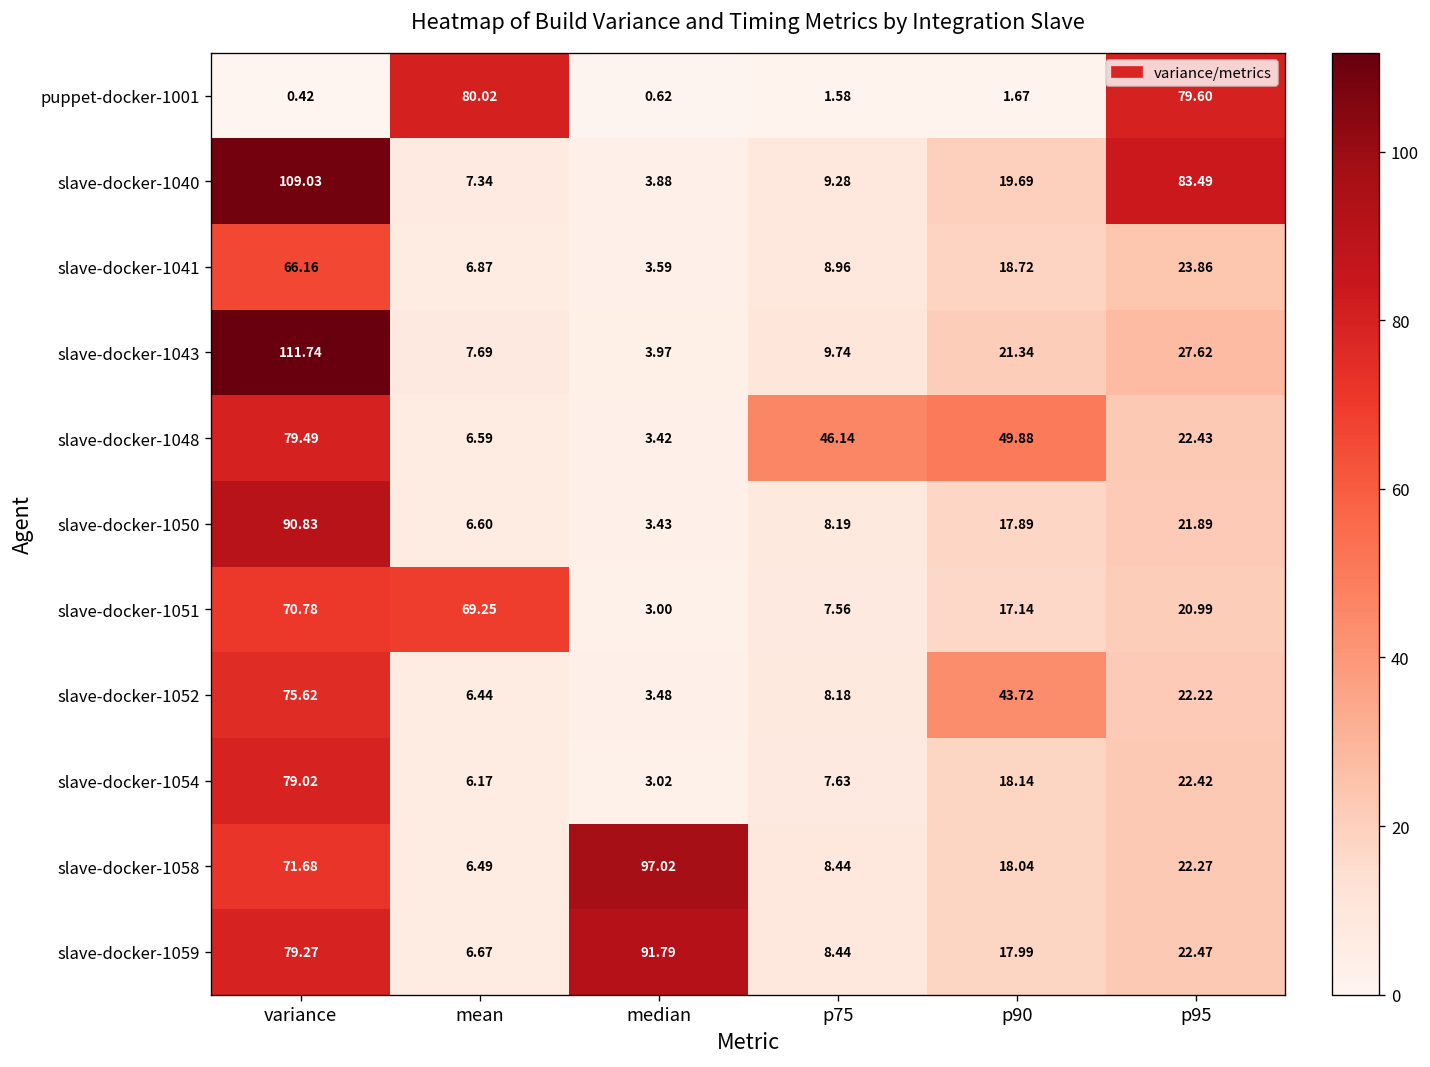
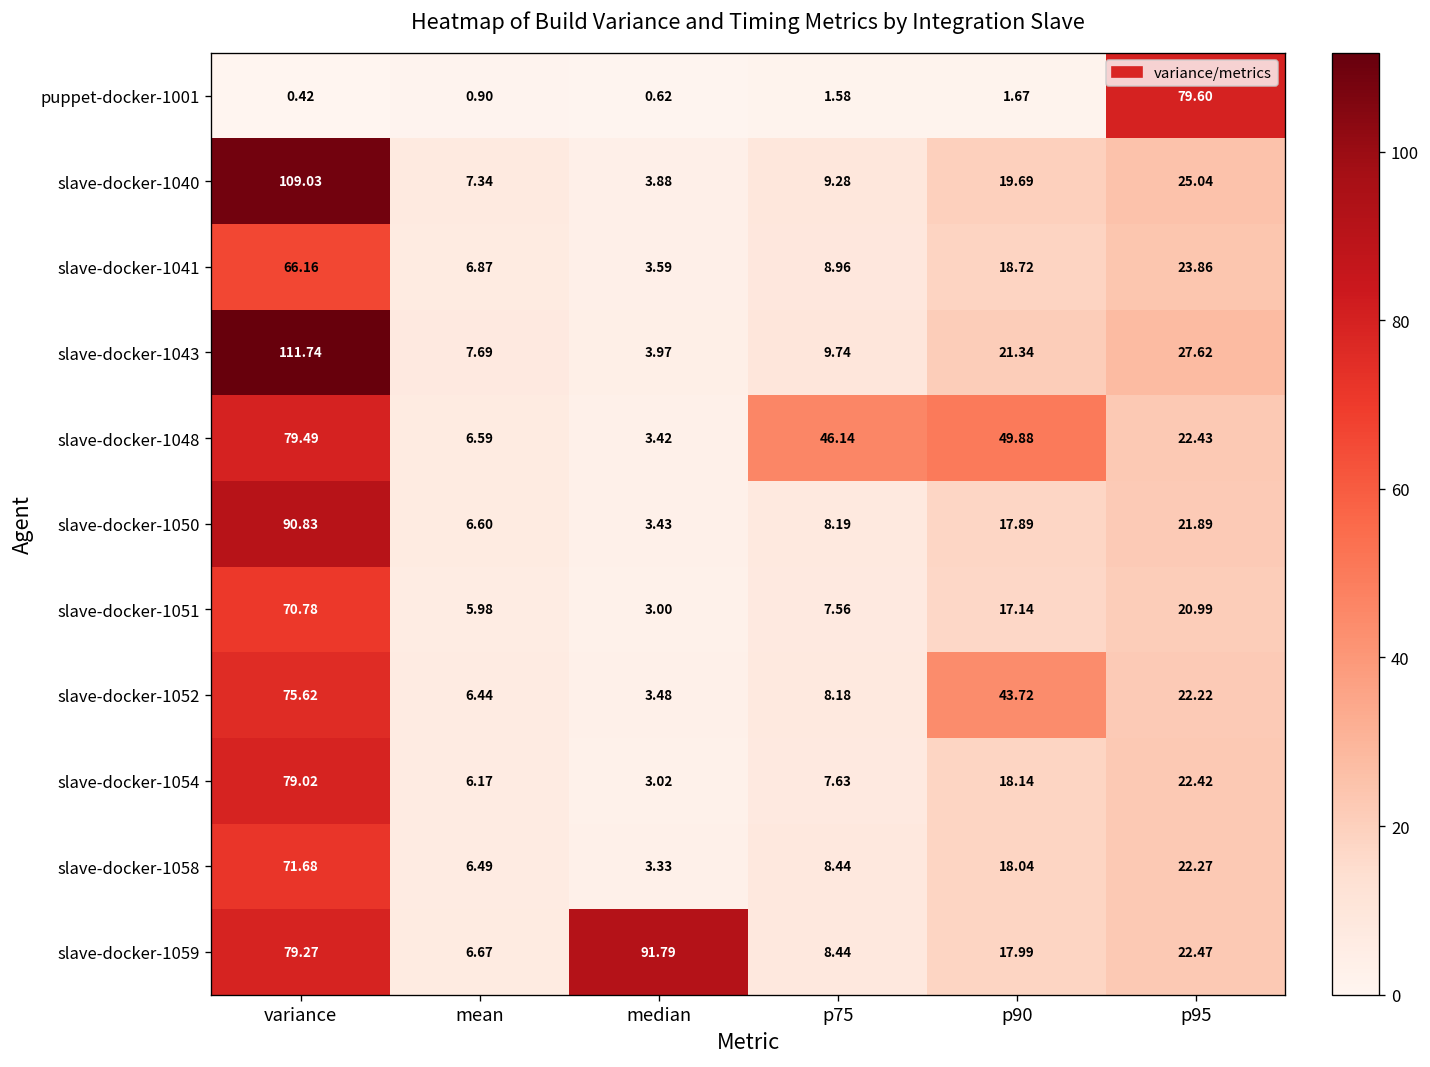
  {
    "puppet-docker-1001": {
      "variance": 0.42,
-     "mean": 80.02,
+     "mean": 0.90,
      "median": 0.62,
      "p75": 1.58,
      "p90": 1.67
    },
    "slave-docker-1040": {
      "variance": 109.03,
      "mean": 7.34,
      "median": 3.88,
      "p75": 9.28,
      "p90": 19.69,
-     "p95": 83.49
+     "p95": 25.04
    },
    "slave-docker-1041": {
      "variance": 66.16,
      "mean": 6.87,
      "median": 3.59,
      "p75": 8.96,
      "p90": 18.72,
      "p95": 23.86
    },
    "slave-docker-1043": {
      "variance": 111.74,
      "mean": 7.69,
      "median": 3.97,
      "p75": 9.74,
      "p90": 21.34,
      "p95": 27.62
    },
    "slave-docker-1048": {
      "variance": 79.49,
      "mean": 6.59,
      "median": 3.42,
      "p75": 46.14,
      "p90": 49.88,
      "p95": 22.43
    },
    "slave-docker-1050": {
      "variance": 90.83,
      "mean": 6.60,
      "median": 3.43,
      "p75": 8.19,
      "p90": 17.89,
      "p95": 21.89
    },
    "slave-docker-1051": {
      "variance": 70.78,
-     "mean": 69.25,
+     "mean": 5.98,
      "median": 3.00,
      "p75": 7.56,
      "p90": 17.14,
      "p95": 20.99
    },
    "slave-docker-1052": {
      "variance": 75.62,
      "mean": 6.44,
      "median": 3.48,
      "p75": 8.18,
      "p90": 43.72,
      "p95": 22.22
    },
    "slave-docker-1054": {
      "variance": 79.02,
      "mean": 6.17,
      "median": 3.02,
      "p75": 7.63,
      "p90": 18.14,
      "p95": 22.42
    },
    "slave-docker-1058": {
      "variance": 71.68,
      "mean": 6.49,
-     "median": 97.02,
+     "median": 3.33,
      "p75": 8.44,
      "p90": 18.04,
      "p95": 22.27
    },
    "slave-docker-1059": {
      "variance": 79.27,
      "mean": 6.67,
      "median": 91.79,
      "p75": 8.44,
      "p90": 17.99,
      "p95": 22.47
    }
  }
